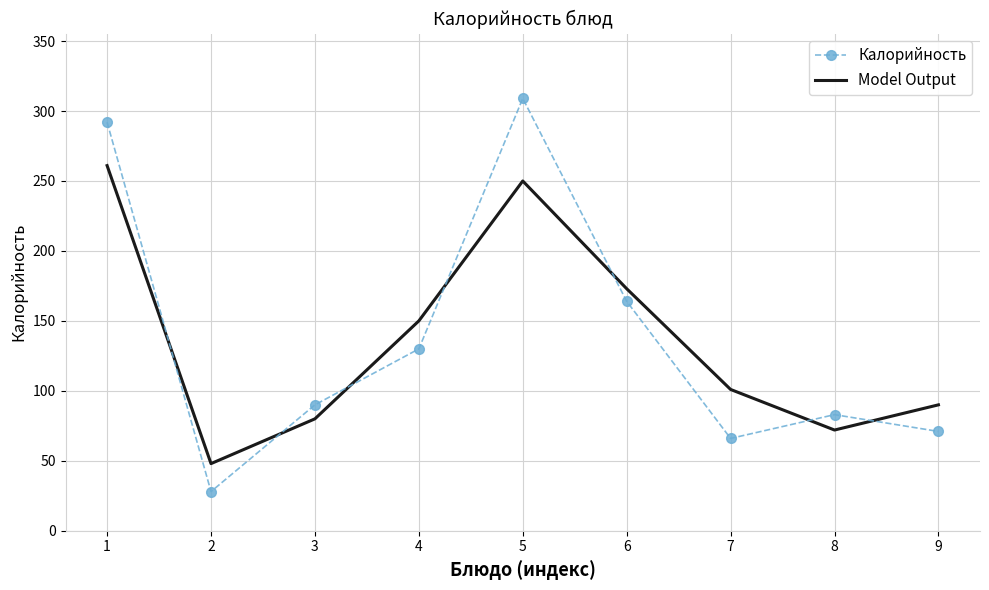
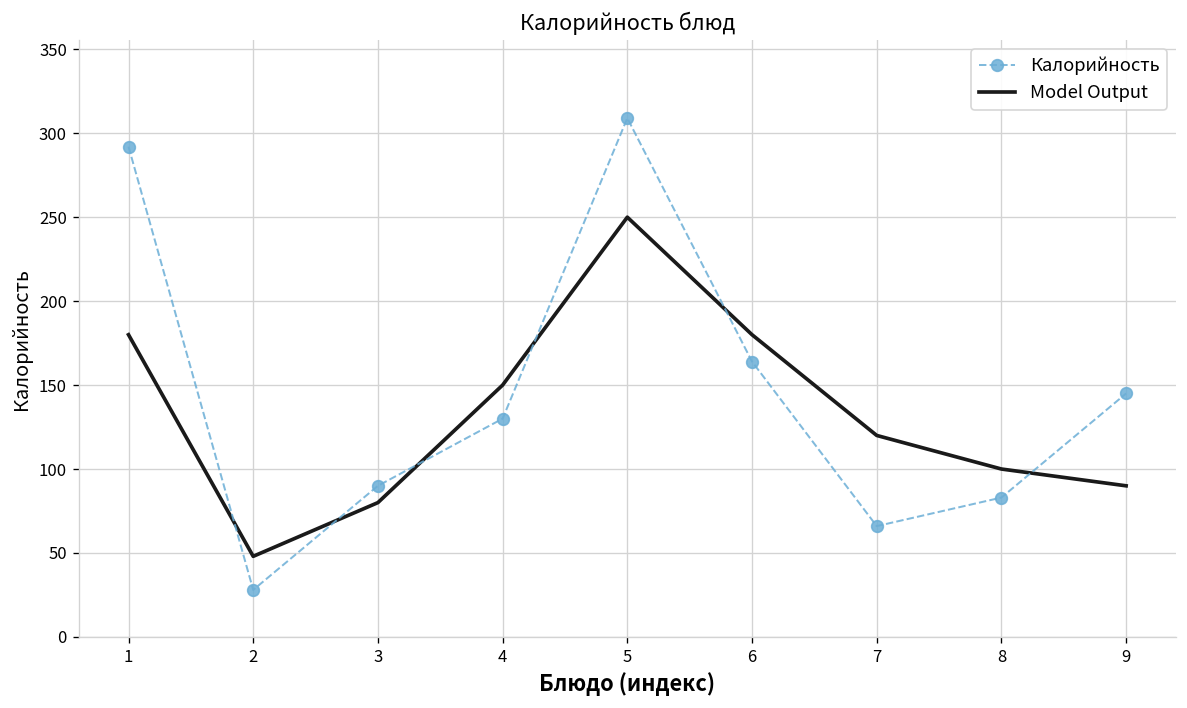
  {
    "Калорийность": {
      "1": 292,
      "2": 28,
      "3": 90,
      "4": 130,
      "5": 309,
      "6": 164,
      "7": 66,
      "8": 83,
-     "9": 71
+     "9": 145
    },
    "Model Output": {
-     "1": 261,
+     "1": 180,
      "2": 48,
      "3": 80,
      "4": 150,
      "5": 250,
-     "6": 173,
-     "7": 101,
-     "8": 72,
+     "6": 180,
+     "7": 120,
+     "8": 100,
      "9": 90
    }
  }
